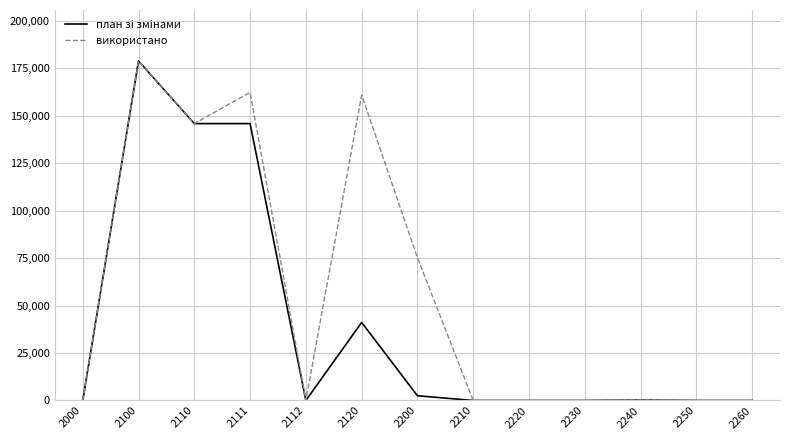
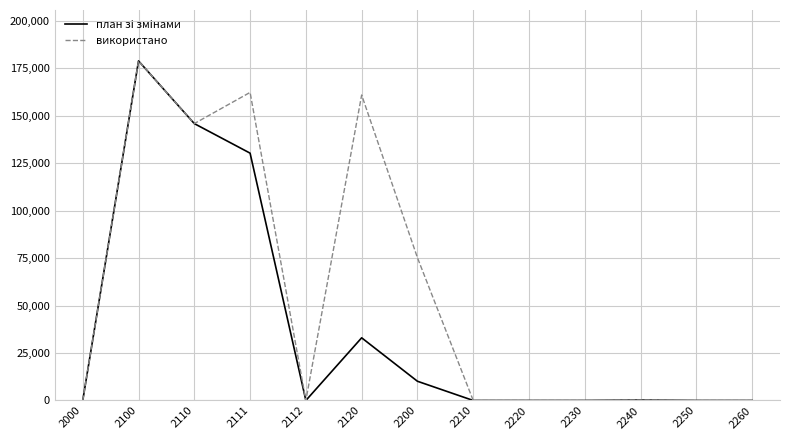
  {
    "план зі змінами": {
-     "2111": "146,000",
-     "2120": "41,000",
-     "2200": "3,000"
+     "2111": "130,000",
+     "2120": "33,000",
+     "2200": "10,000"
    },
    "використано": {
      "2111": "162,000",
      "2120": "161,000",
      "2200": "75,000"
    }
  }
